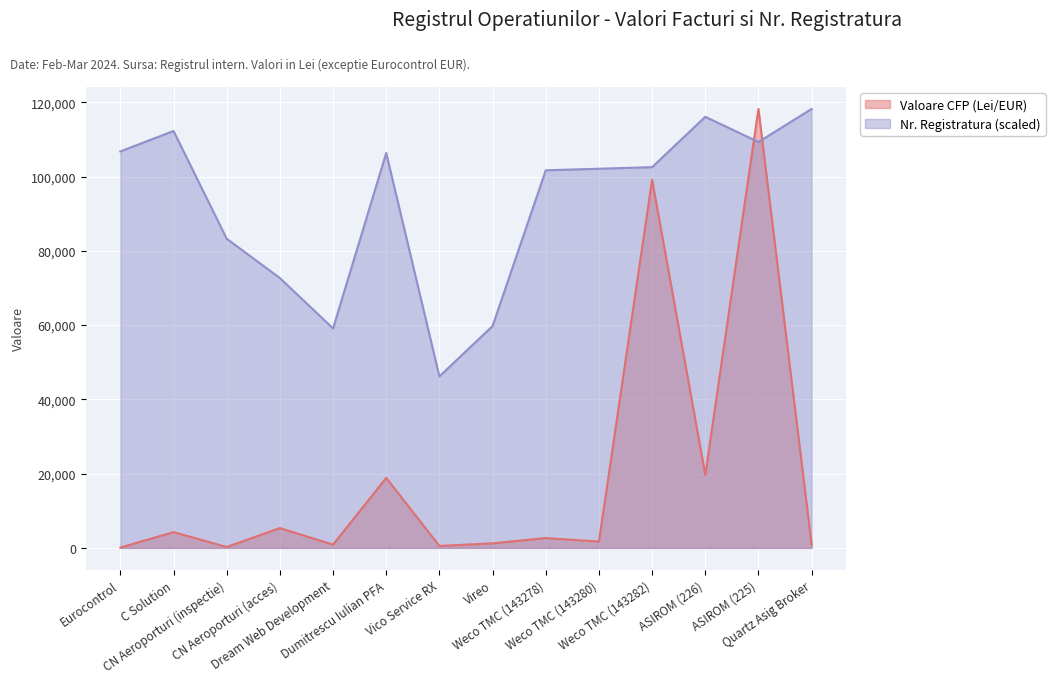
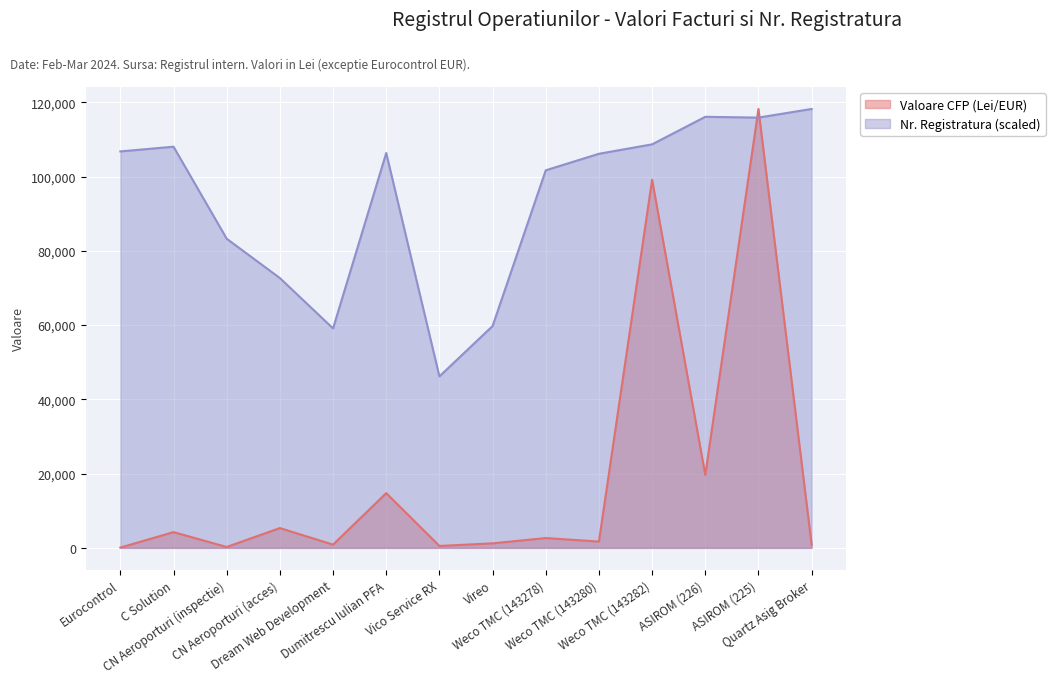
  {
    "Valoare CFP (Lei/EUR)": {
      "Eurocontrol": "0",
      "C Solution": "4,000",
      "CN Aeroporturi (inspectie)": "0",
      "CN Aeroporturi (acces)": "5,000",
      "Dream Web Development": "1,000",
-     "Dumitrescu Iulian PFA": "19,000",
+     "Dumitrescu Iulian PFA": "15,000",
      "Vico Service RX": "1,000",
      "Vireo": "1,000",
      "Weco TMC (143278)": "3,000",
      "Weco TMC (143280)": "2,000",
      "Weco TMC (143282)": "99,000",
      "ASIROM (226)": "20,000",
      "ASIROM (225)": "118,000",
      "Quartz Asig Broker": "1,000"
    },
    "Nr. Registratura (scaled)": {
      "Eurocontrol": "107,000",
-     "C Solution": "112,000",
+     "C Solution": "108,000",
      "CN Aeroporturi (inspectie)": "83,000",
      "CN Aeroporturi (acces)": "73,000",
      "Dream Web Development": "59,000",
      "Dumitrescu Iulian PFA": "106,000",
      "Vico Service RX": "46,000",
      "Vireo": "60,000",
      "Weco TMC (143278)": "102,000",
-     "Weco TMC (143280)": "102,000",
-     "Weco TMC (143282)": "103,000",
+     "Weco TMC (143280)": "106,000",
+     "Weco TMC (143282)": "109,000",
      "ASIROM (226)": "116,000",
-     "ASIROM (225)": "109,000",
+     "ASIROM (225)": "116,000",
      "Quartz Asig Broker": "118,000"
    }
  }
